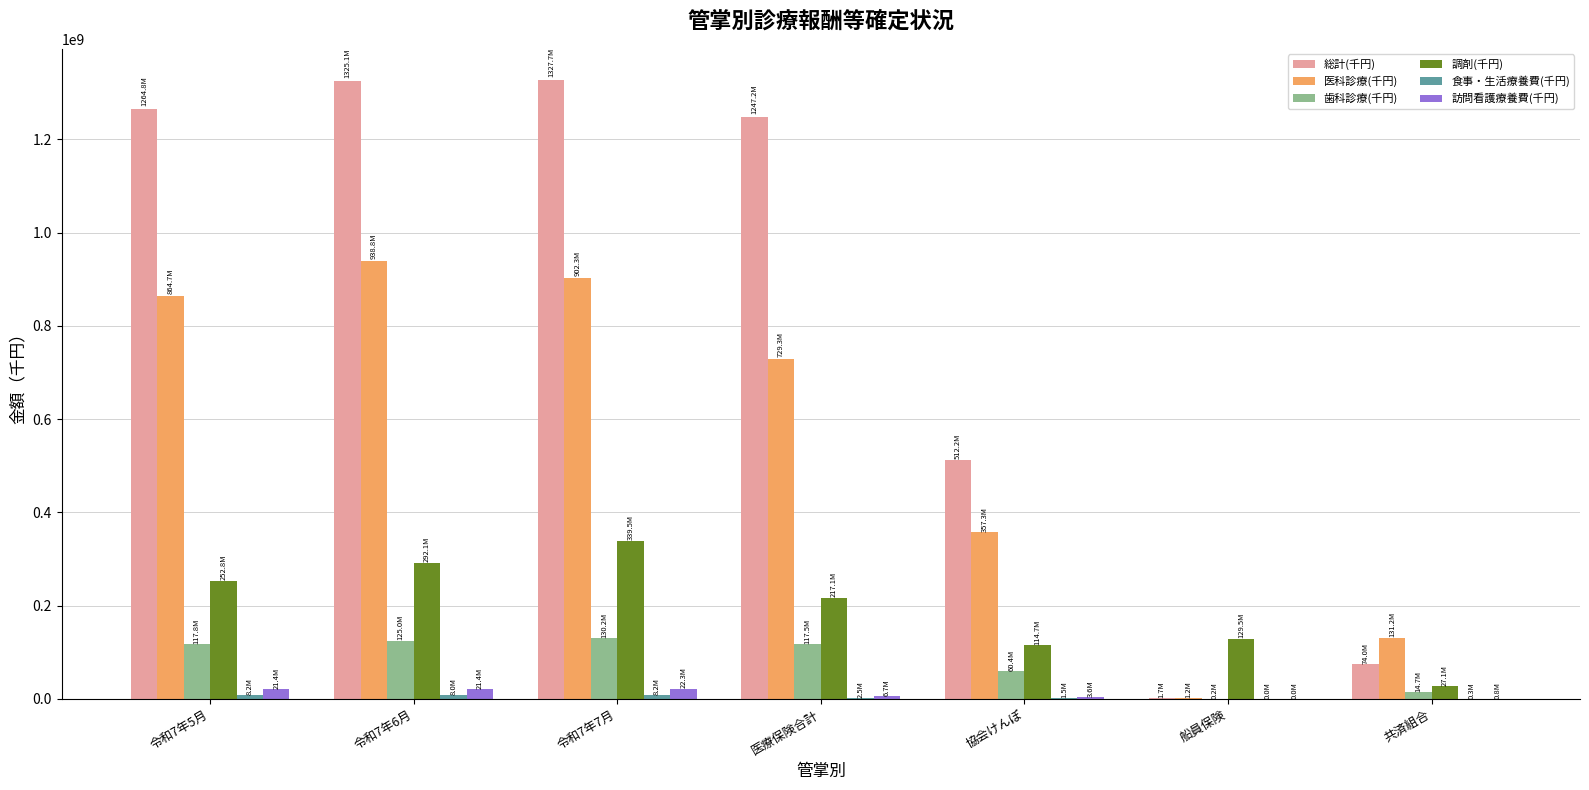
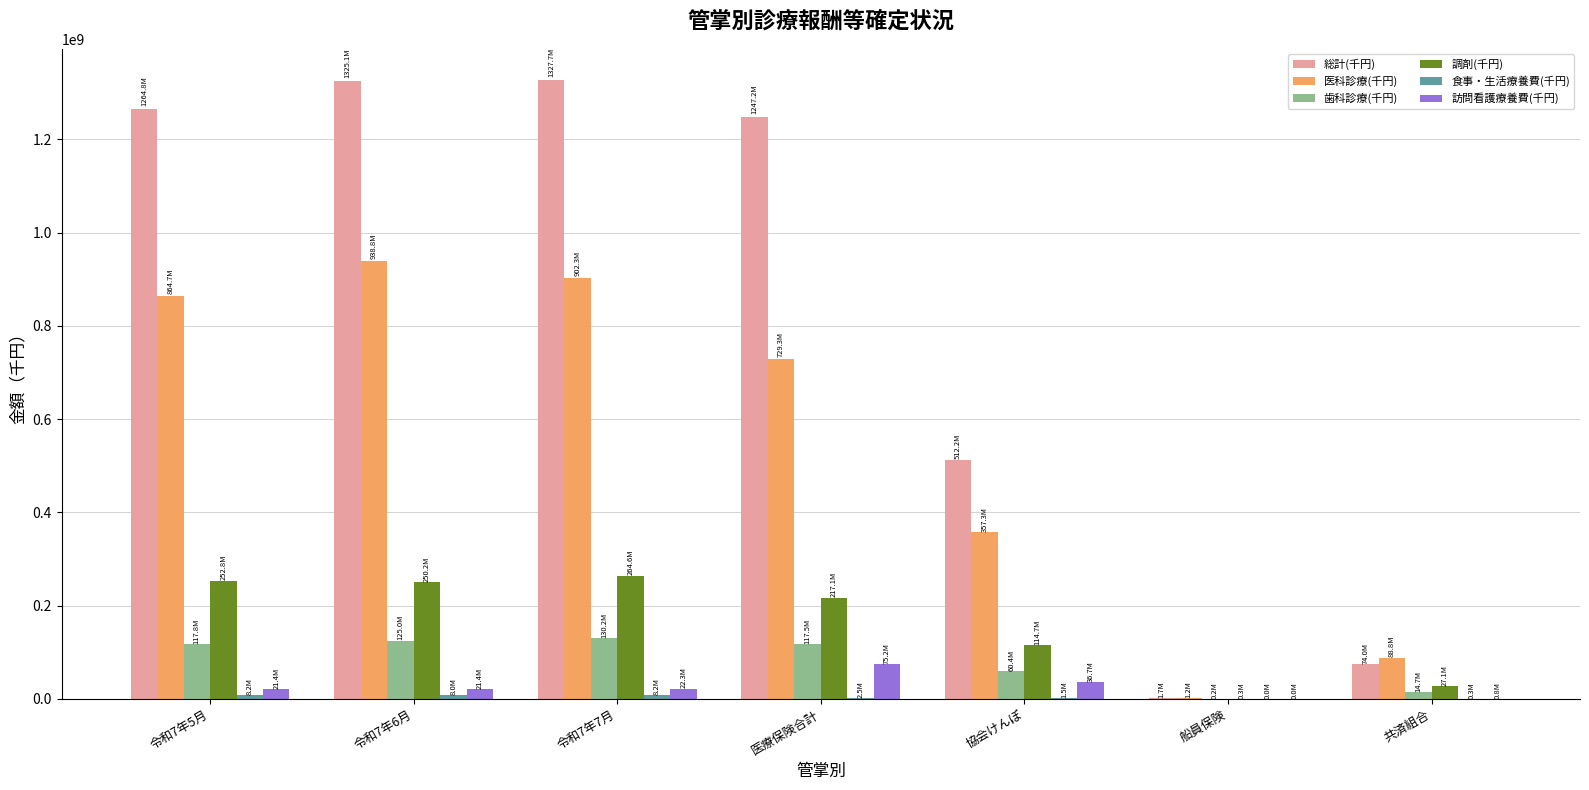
  {
    "総計(千円)": {
      "令和7年5月": "1264.8M",
      "令和7年6月": "1325.1M",
      "令和7年7月": "1327.7M",
      "医療保険合計": "1247.2M",
      "協会けんぽ": "512.2M",
      "船員保険": "1.7M",
      "共済組合": "74.0M"
    },
    "医科診療(千円)": {
      "令和7年5月": "864.7M",
      "令和7年6月": "938.8M",
      "令和7年7月": "902.3M",
      "医療保険合計": "729.3M",
      "協会けんぽ": "357.3M",
      "船員保険": "1.2M",
-     "共済組合": "131.2M"
+     "共済組合": "88.8M"
    },
    "調剤(千円)": {
      "令和7年5月": "252.8M",
-     "令和7年6月": "292.1M",
-     "令和7年7月": "339.5M",
+     "令和7年6月": "250.2M",
+     "令和7年7月": "264.6M",
      "医療保険合計": "217.1M",
      "協会けんぽ": "114.7M",
-     "船員保険": "129.5M",
+     "船員保険": "0.3M",
      "共済組合": "27.1M"
    },
    "訪問看護療養費(千円)": {
      "令和7年5月": "21.4M",
      "令和7年6月": "21.4M",
      "令和7年7月": "22.3M",
-     "医療保険合計": "6.7M",
-     "協会けんぽ": "3.6M",
+     "医療保険合計": "75.2M",
+     "協会けんぽ": "36.7M",
      "共済組合": "0.8M"
    }
  }
